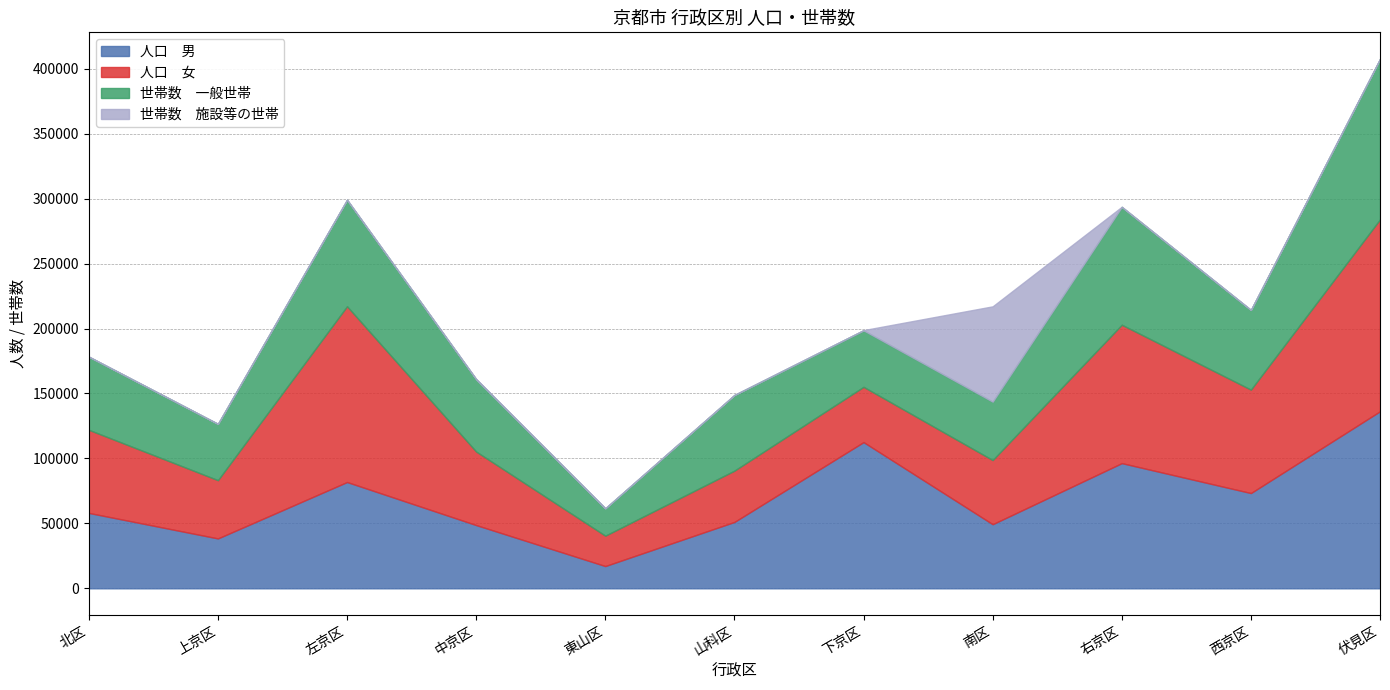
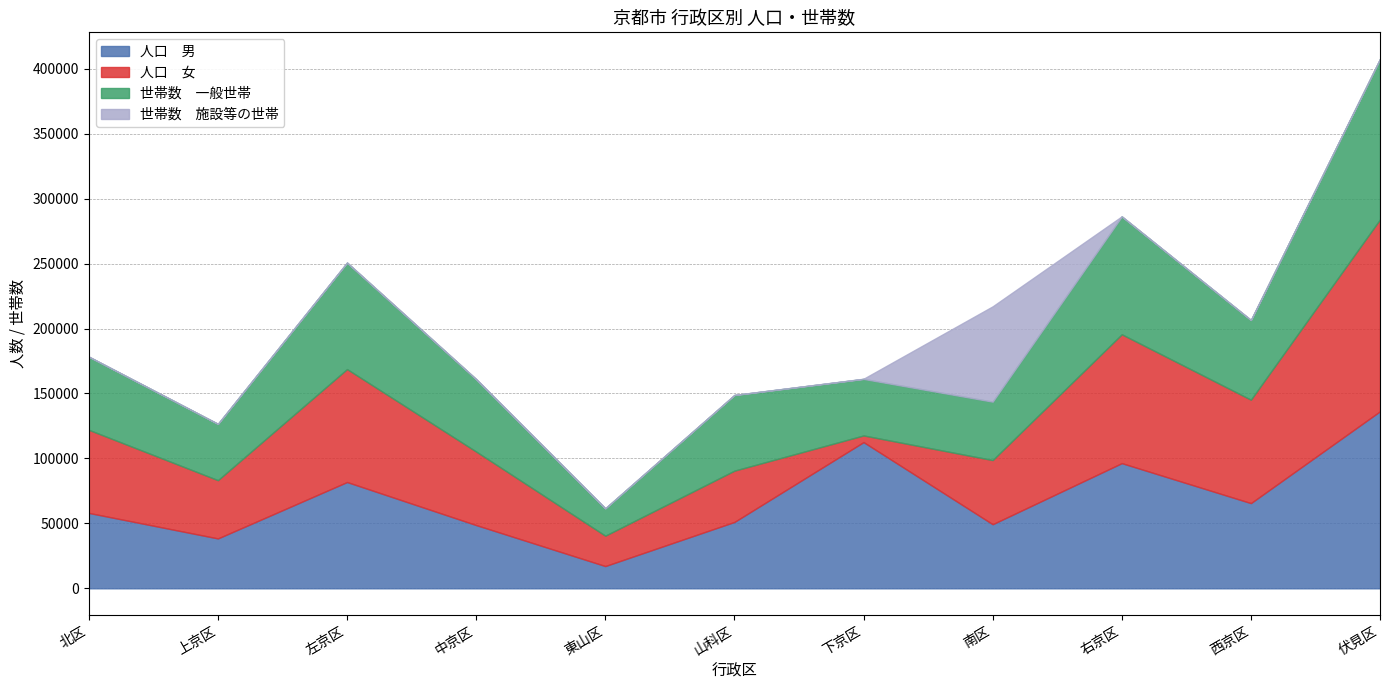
  {
    "人口 男": {
      "北区": 58000,
      "上京区": 38000,
      "左京区": 82000,
      "中京区": 49000,
      "東山区": 17000,
      "山科区": 51000,
      "下京区": 113000,
      "南区": 49000,
      "右京区": 96000,
-     "西京区": 73000,
+     "西京区": 66000,
      "伏見区": 136000
    },
    "人口 女": {
      "北区": 64000,
      "上京区": 45000,
-     "左京区": 135000,
+     "左京区": 87000,
      "中京区": 57000,
      "東山区": 23000,
      "山科区": 39000,
-     "下京区": 43000,
+     "下京区": 5000,
      "南区": 49000,
-     "右京区": 107000,
+     "右京区": 99000,
      "西京区": 80000,
      "伏見区": 148000
    },
    "世帯数 一般世帯": {
      "南区": 45000
    },
    "世帯数 施設等の世帯": {
      "南区": 73000
    }
  }
